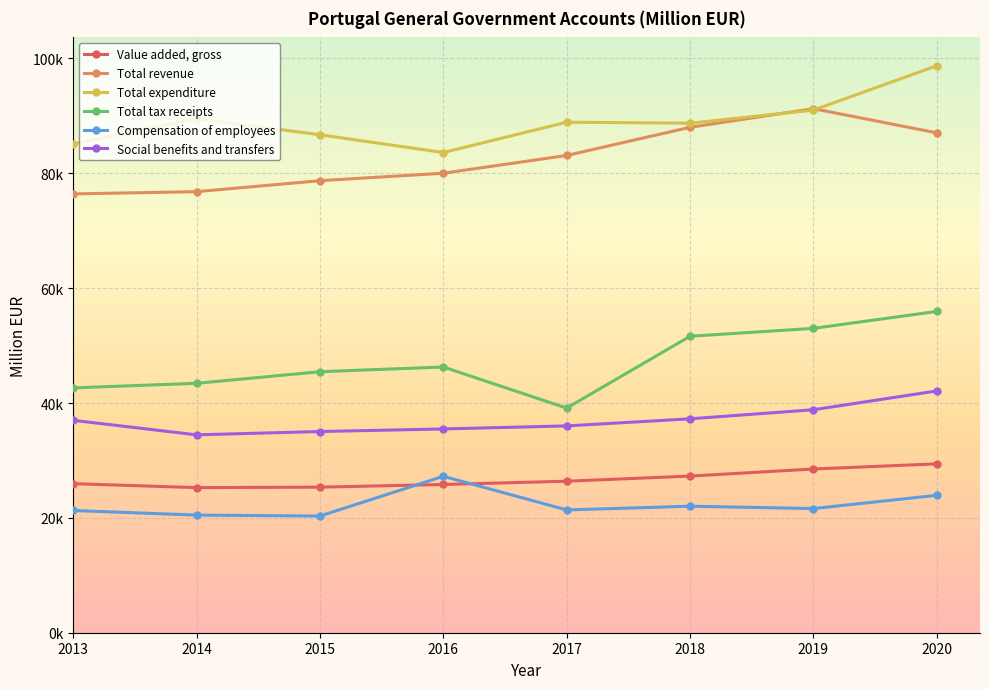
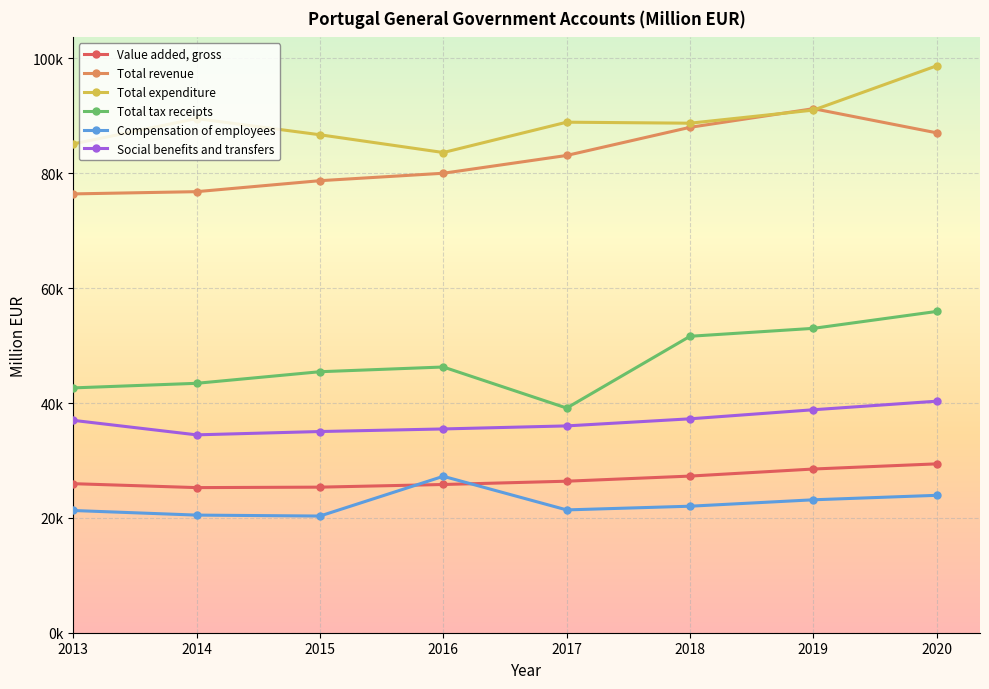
  {
    "Total tax receipts": {
      "2013": 43000,
      "2014": 43000,
      "2015": 45000,
      "2016": 46000,
      "2017": 39000,
      "2018": 52000,
      "2019": 53000,
      "2020": 56000
    },
    "Compensation of employees": {
      "2013": 21000,
      "2014": 20000,
      "2015": 20000,
      "2016": 27000,
      "2017": 21000,
      "2018": 22000,
-     "2019": 22000,
+     "2019": 23000,
      "2020": 24000
    },
    "Social benefits and transfers": {
      "2013": 37000,
      "2014": 34000,
      "2015": 35000,
      "2016": 35000,
      "2017": 36000,
      "2018": 37000,
      "2019": 39000,
-     "2020": 42000
+     "2020": 40000
    }
  }
